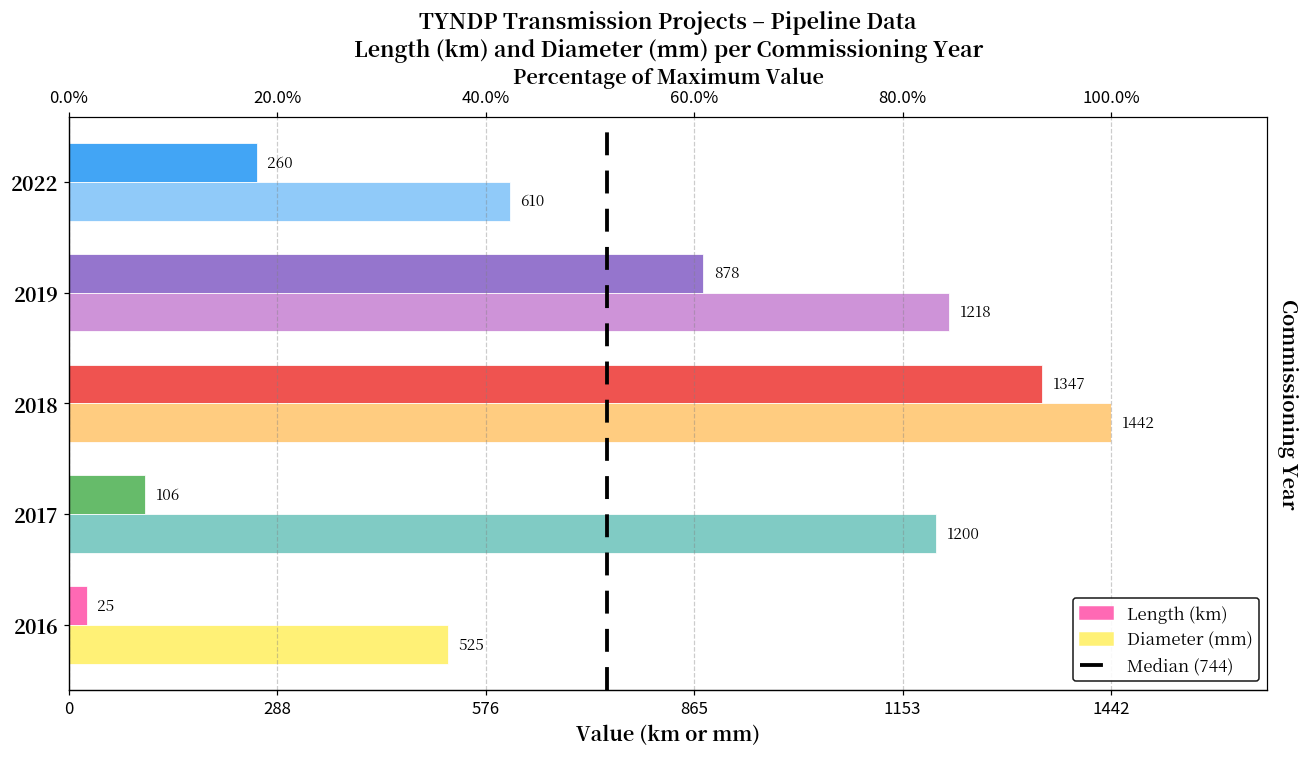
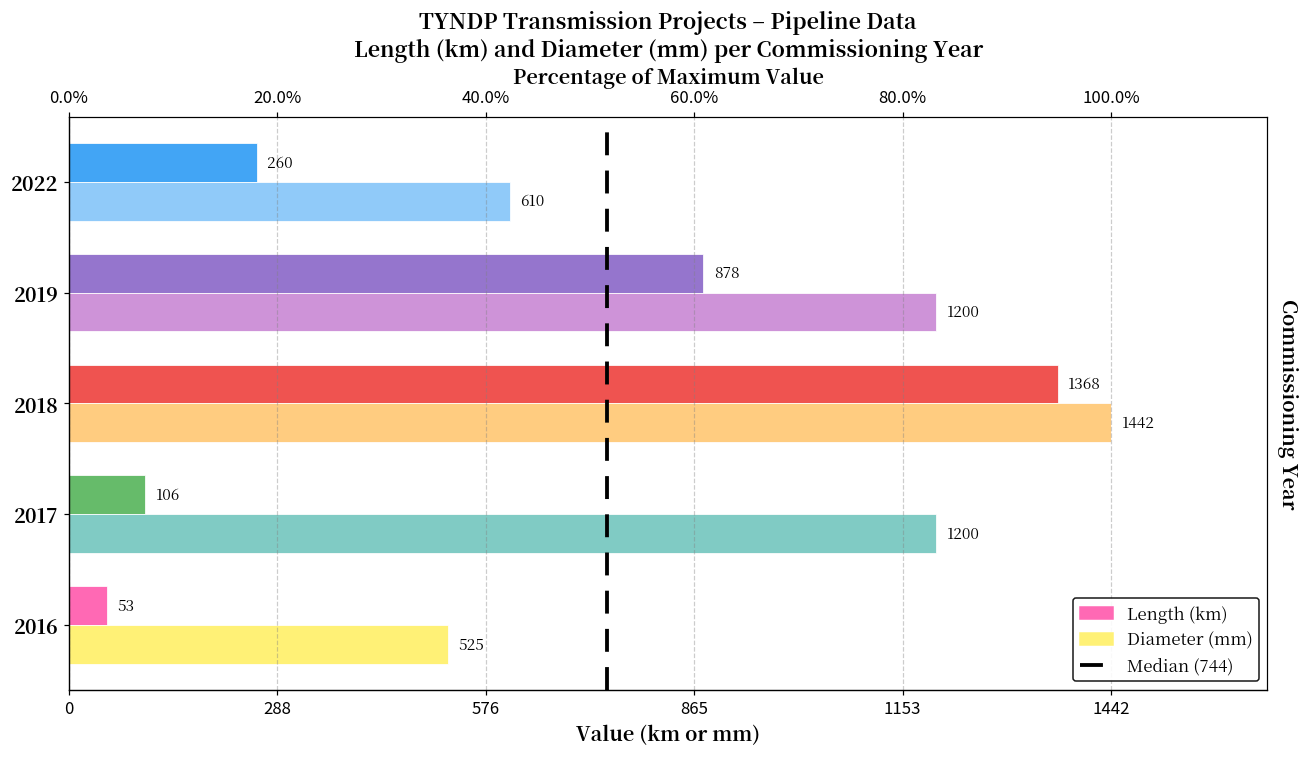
  {
    "Length (km)": {
      "2022": 260,
      "2019": 878,
-     "2018": 1347,
+     "2018": 1368,
      "2017": 106,
-     "2016": 25
+     "2016": 53
    },
    "Diameter (mm)": {
      "2022": 610,
-     "2019": 1218,
+     "2019": 1200,
      "2018": 1442,
      "2017": 1200,
      "2016": 525
    }
  }
